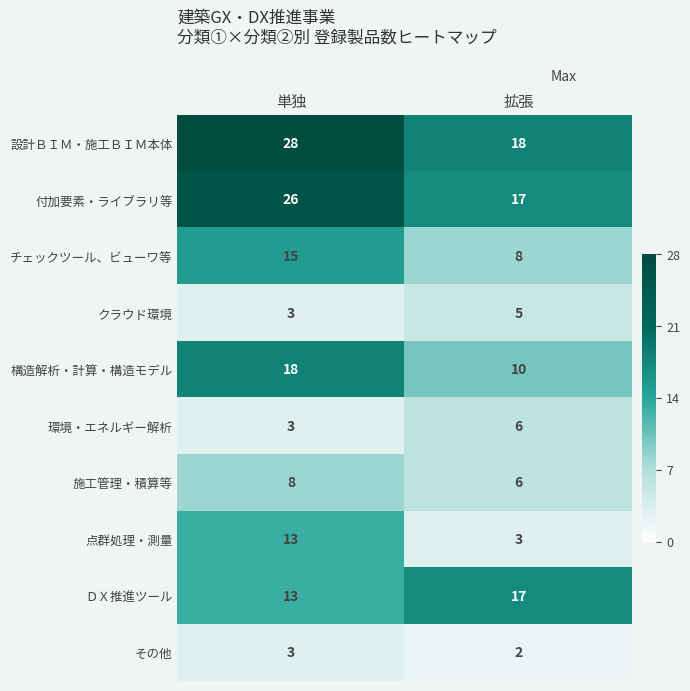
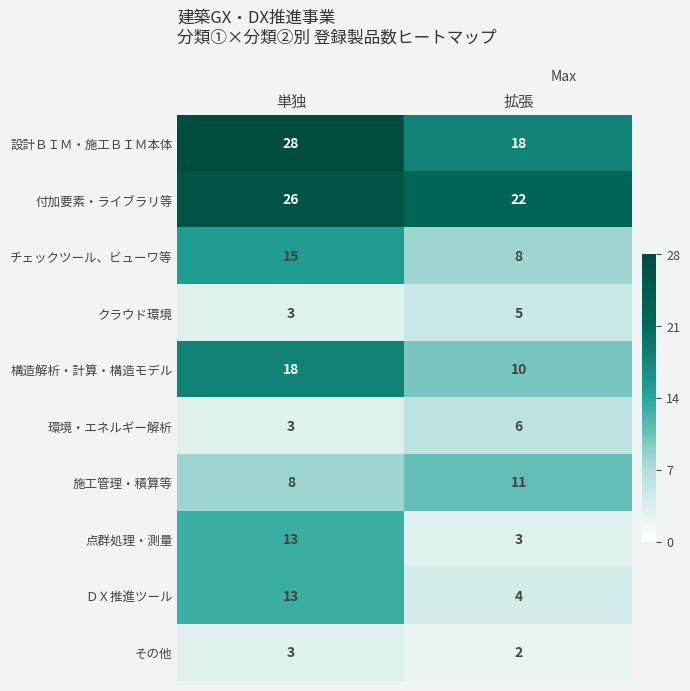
  {
    "設計ＢＩＭ・施工ＢＩＭ本体": {
      "単独": 28,
      "拡張": 18
    },
    "付加要素・ライブラリ等": {
      "単独": 26,
-     "拡張": 17
+     "拡張": 22
    },
    "チェックツール、ビューワ等": {
      "単独": 15,
      "拡張": 8
    },
    "クラウド環境": {
      "単独": 3,
      "拡張": 5
    },
    "構造解析・計算・構造モデル": {
      "単独": 18,
      "拡張": 10
    },
    "環境・エネルギー解析": {
      "単独": 3,
      "拡張": 6
    },
    "施工管理・積算等": {
      "単独": 8,
-     "拡張": 6
+     "拡張": 11
    },
    "点群処理・測量": {
      "単独": 13,
      "拡張": 3
    },
    "ＤＸ推進ツール": {
      "単独": 13,
-     "拡張": 17
+     "拡張": 4
    },
    "その他": {
      "単独": 3,
      "拡張": 2
    }
  }
